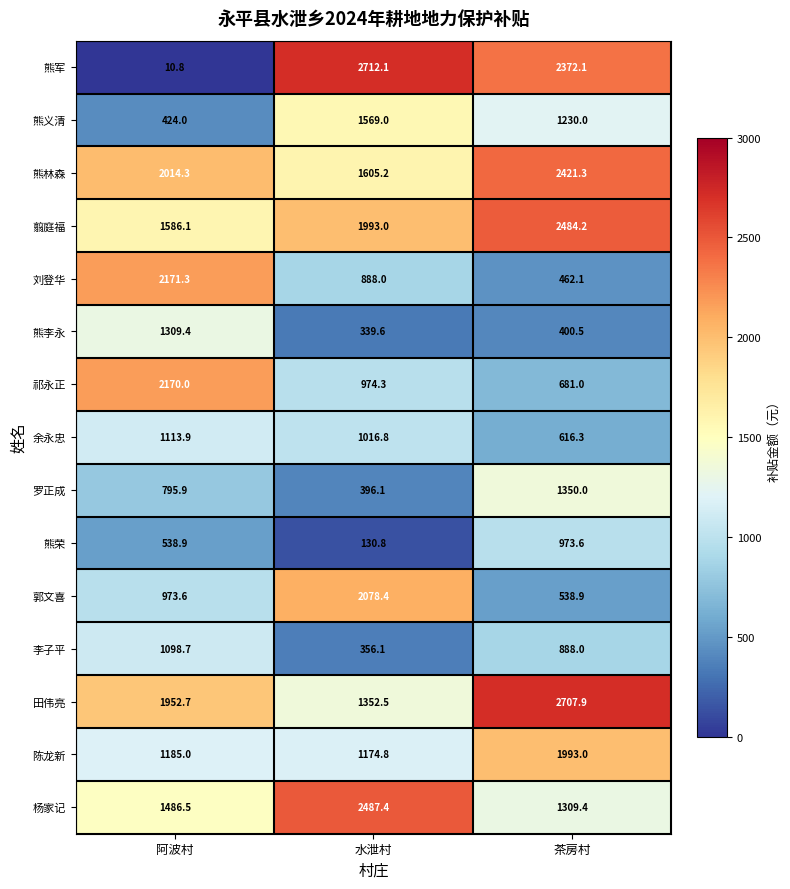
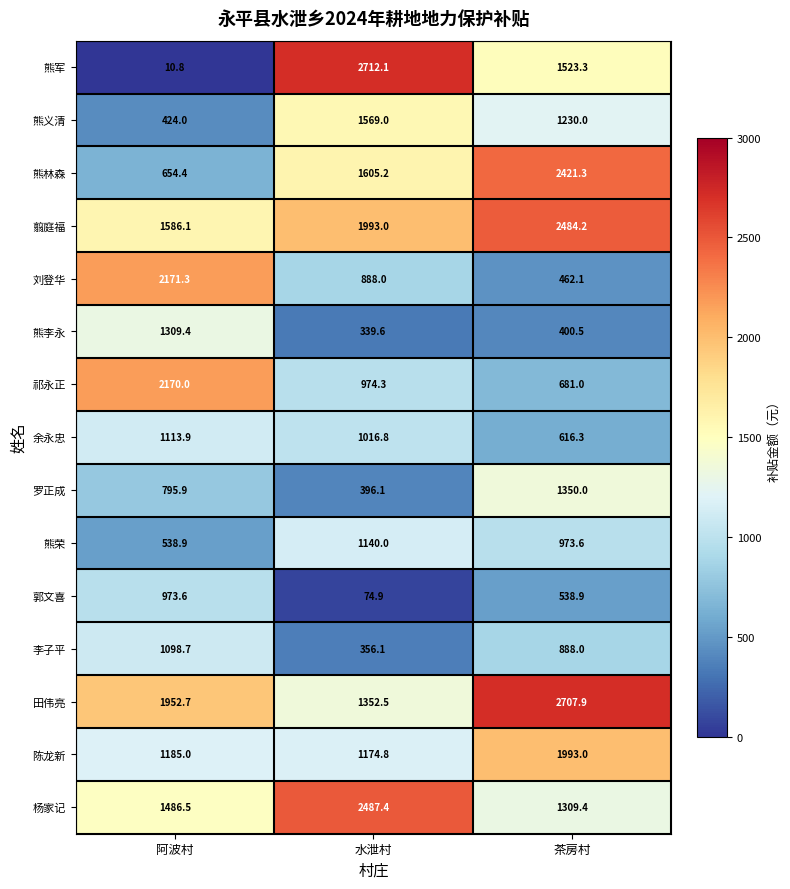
  {
    "熊军": {
      "阿波村": 10.8,
      "水泄村": 2712.1,
-     "茶房村": 2372.1
+     "茶房村": 1523.3
    },
    "熊义清": {
      "阿波村": 424.0,
      "水泄村": 1569.0,
      "茶房村": 1230.0
    },
    "熊林森": {
-     "阿波村": 2014.3,
+     "阿波村": 654.4,
      "水泄村": 1605.2,
      "茶房村": 2421.3
    },
    "翦庭福": {
      "阿波村": 1586.1,
      "水泄村": 1993.0,
      "茶房村": 2484.2
    },
    "刘登华": {
      "阿波村": 2171.3,
      "水泄村": 888.0,
      "茶房村": 462.1
    },
    "熊李永": {
      "阿波村": 1309.4,
      "水泄村": 339.6,
      "茶房村": 400.5
    },
    "祁永正": {
      "阿波村": 2170.0,
      "水泄村": 974.3,
      "茶房村": 681.0
    },
    "余永忠": {
      "阿波村": 1113.9,
      "水泄村": 1016.8,
      "茶房村": 616.3
    },
    "罗正成": {
      "阿波村": 795.9,
      "水泄村": 396.1,
      "茶房村": 1350.0
    },
    "熊荣": {
      "阿波村": 538.9,
-     "水泄村": 130.8,
+     "水泄村": 1140.0,
      "茶房村": 973.6
    },
    "郭文喜": {
      "阿波村": 973.6,
-     "水泄村": 2078.4,
+     "水泄村": 74.9,
      "茶房村": 538.9
    },
    "李子平": {
      "阿波村": 1098.7,
      "水泄村": 356.1,
      "茶房村": 888.0
    },
    "田伟亮": {
      "阿波村": 1952.7,
      "水泄村": 1352.5,
      "茶房村": 2707.9
    },
    "陈龙新": {
      "阿波村": 1185.0,
      "水泄村": 1174.8,
      "茶房村": 1993.0
    },
    "杨家记": {
      "阿波村": 1486.5,
      "水泄村": 2487.4,
      "茶房村": 1309.4
    }
  }
